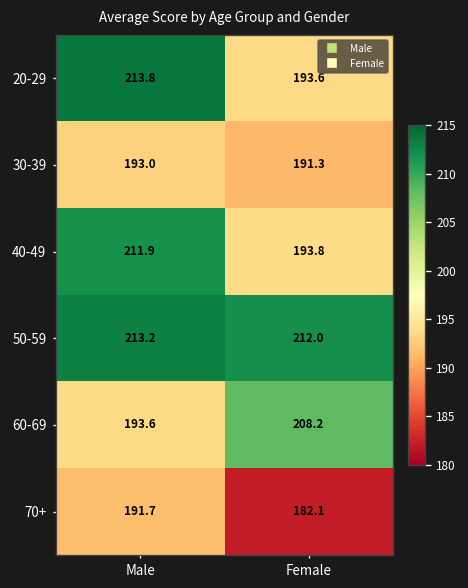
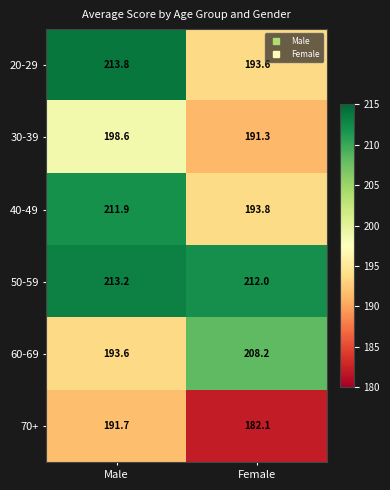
  {
    "20-29": {
      "Male": 213.8
    },
    "30-39": {
-     "Male": 193.0,
+     "Male": 198.6,
      "Female": 191.3
    },
    "40-49": {
      "Male": 211.9,
      "Female": 193.8
    },
    "50-59": {
      "Male": 213.2,
      "Female": 212.0
    },
    "60-69": {
      "Male": 193.6,
      "Female": 208.2
    },
    "70+": {
      "Male": 191.7,
      "Female": 182.1
    }
  }
